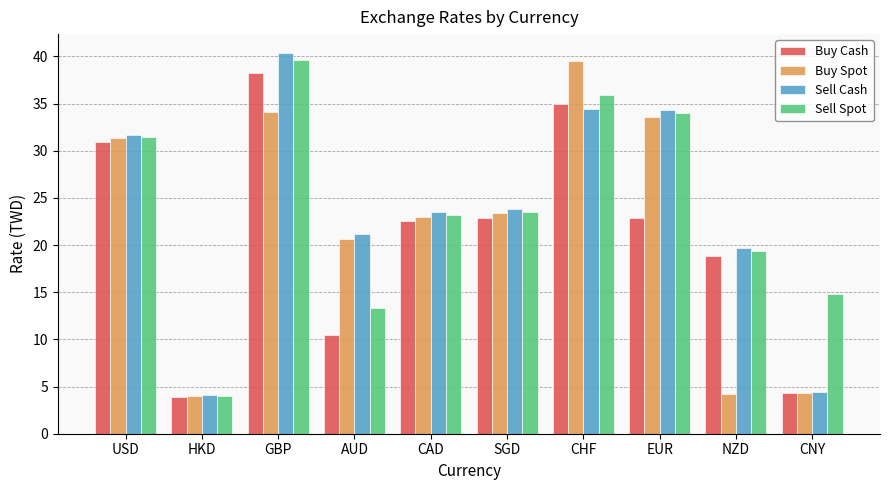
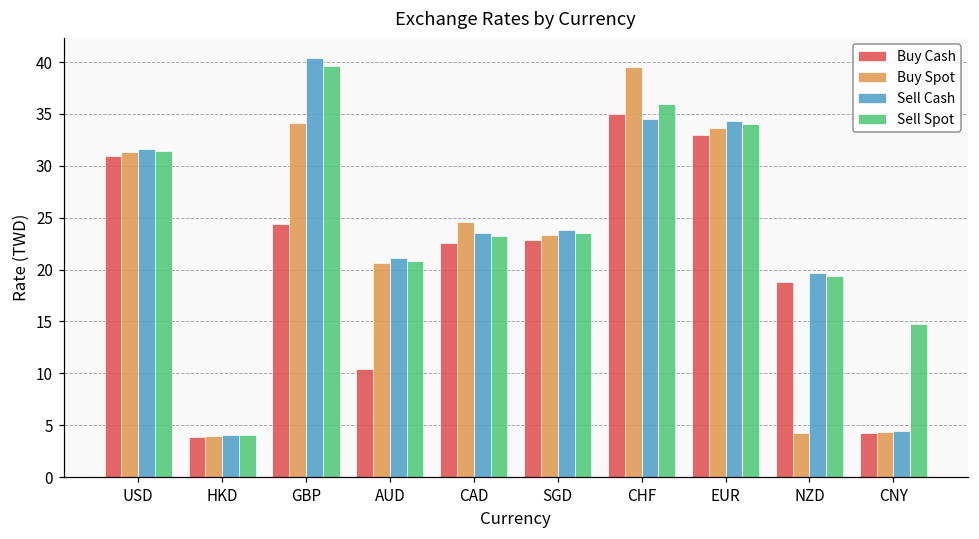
  {
    "Buy Cash": {
      "USD": 31,
      "HKD": 4,
-     "GBP": 38,
+     "GBP": 24,
      "AUD": 10,
      "CAD": 23,
      "SGD": 23,
      "CHF": 35,
-     "EUR": 23,
+     "EUR": 33,
      "NZD": 19,
      "CNY": 4
    },
    "Buy Spot": {
      "USD": 31,
      "HKD": 4,
      "GBP": 34,
      "AUD": 21,
-     "CAD": 23,
+     "CAD": 25,
      "SGD": 23,
      "CHF": 40,
      "EUR": 34,
      "NZD": 4,
      "CNY": 4
    },
    "Sell Cash": {
      "USD": 32,
      "HKD": 4,
      "GBP": 40,
      "AUD": 21,
      "CAD": 24,
      "SGD": 24,
      "CHF": 34,
      "EUR": 34,
      "NZD": 20,
      "CNY": 4
    },
    "Sell Spot": {
      "USD": 31,
      "HKD": 4,
      "GBP": 40,
-     "AUD": 13,
+     "AUD": 21,
      "CAD": 23,
      "SGD": 24,
      "CHF": 36,
      "EUR": 34,
      "NZD": 19,
      "CNY": 15
    }
  }
